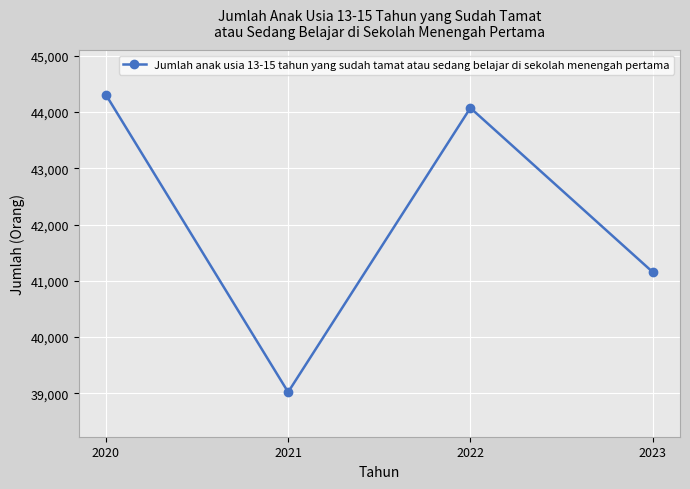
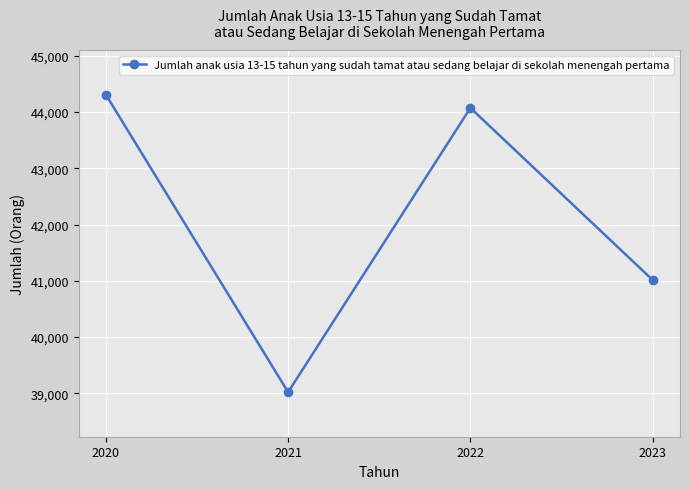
  {
    "2020": "44,300",
    "2021": "39,000",
    "2022": "44,100",
-   "2023": "41,200"
+   "2023": "41,000"
  }
